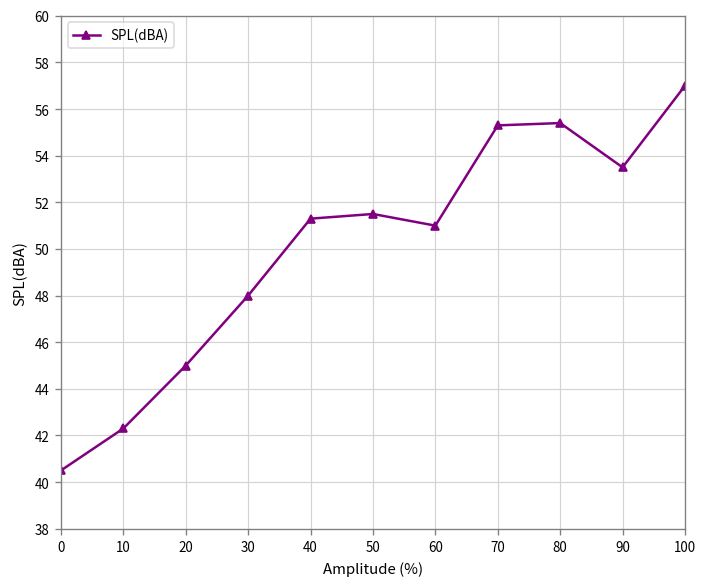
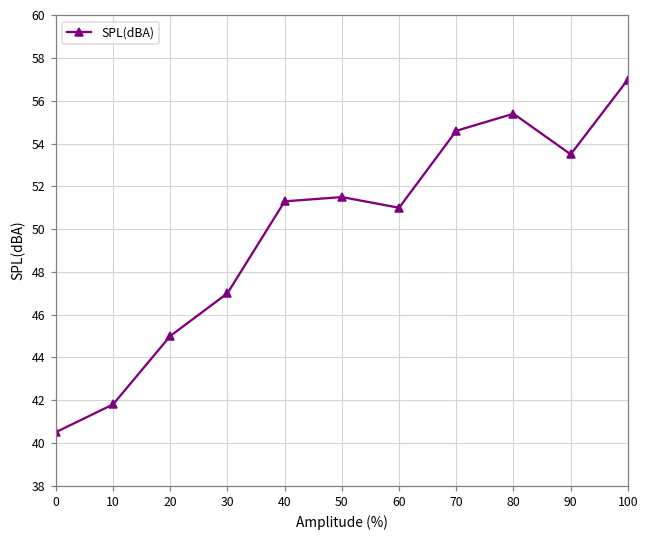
  {
    "0": 40.5,
-   "10": 42.3,
+   "10": 41.8,
    "20": 45.0,
-   "30": 48,
+   "30": 47,
    "40": 51.3,
    "50": 51.5,
    "60": 51.0,
-   "70": 55.3,
+   "70": 54.6,
    "80": 55.4,
    "90": 53.5,
    "100": 57.0
  }
